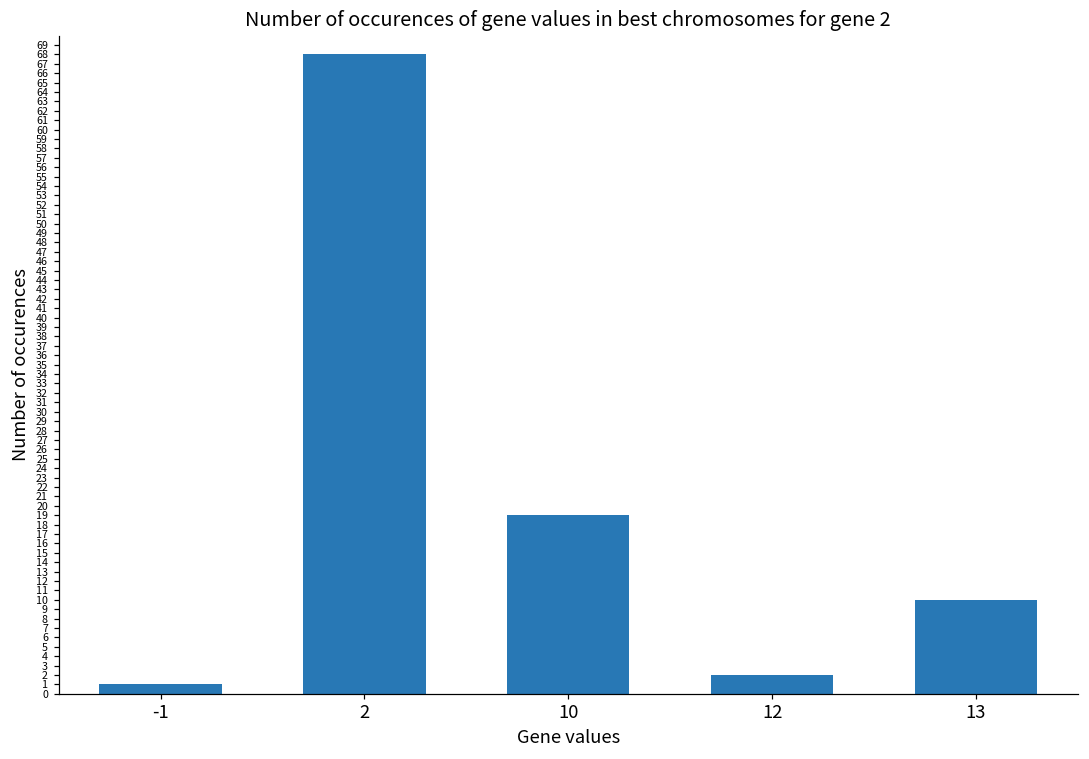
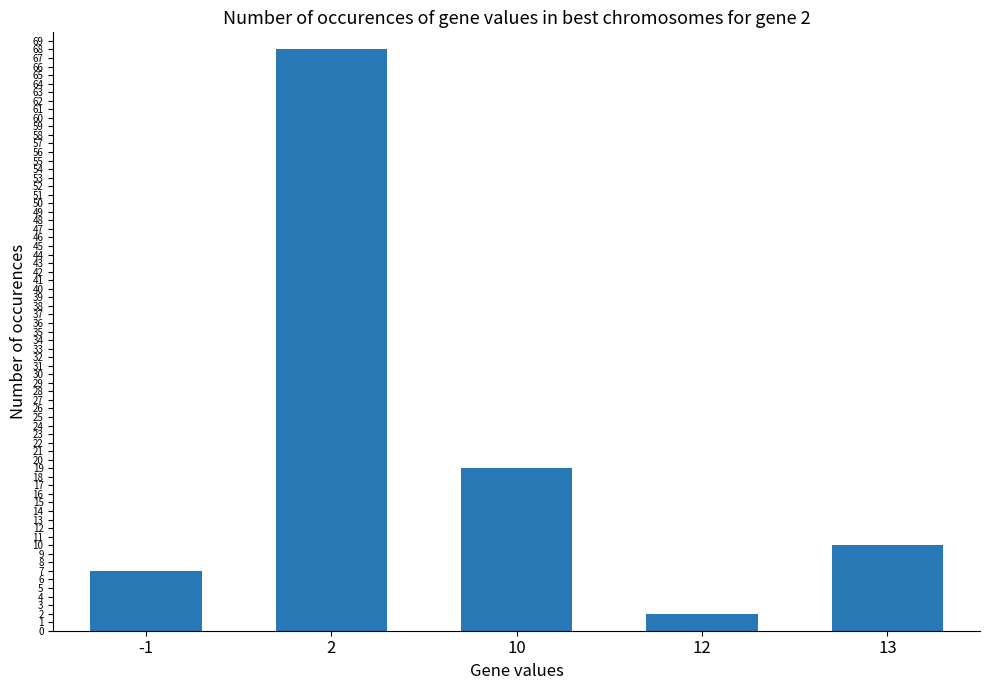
  {
-   "-1": 1,
+   "-1": 7,
    "2": 68,
    "10": 19,
    "12": 2,
    "13": 10
  }
